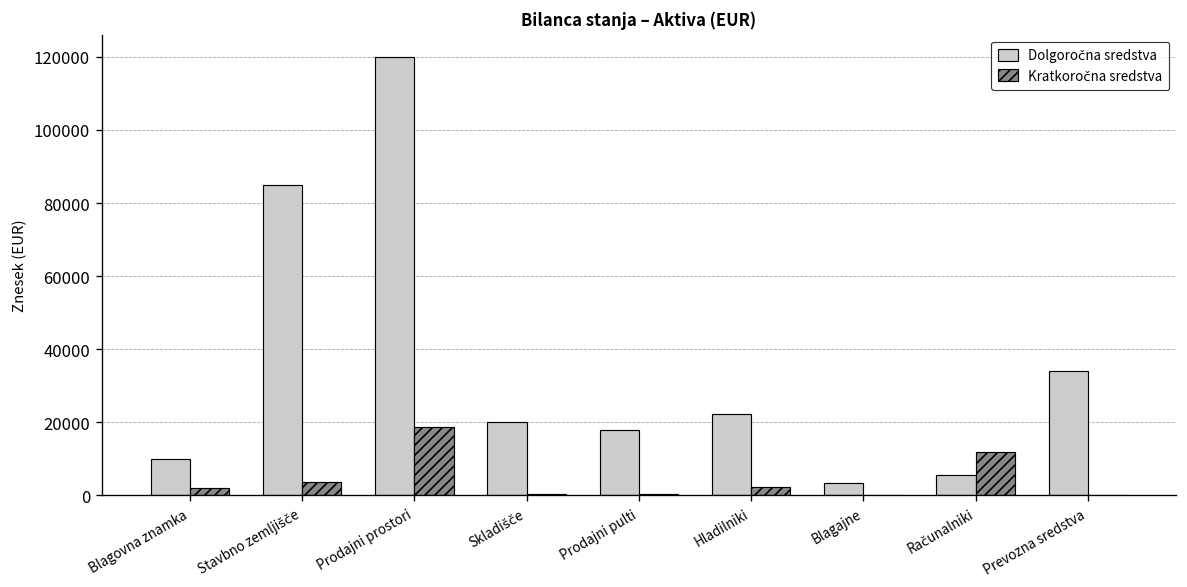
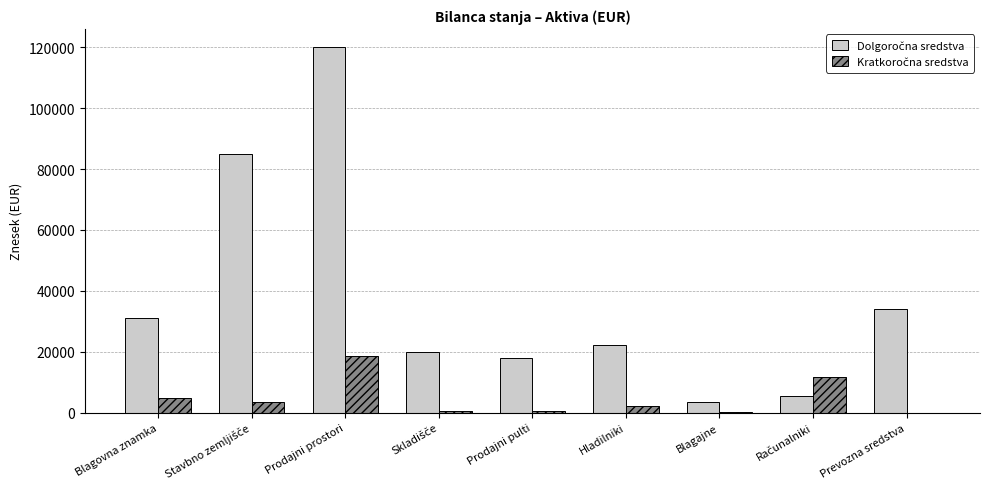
  {
    "Dolgoročna sredstva": {
-     "Blagovna znamka": 10000,
+     "Blagovna znamka": 31000,
      "Stavbno zemljišče": 85000,
      "Prodajni prostori": 120000,
      "Skladišče": 20000,
      "Prodajni pulti": 18000,
      "Hladilniki": 22000,
      "Blagajne": 4000,
      "Računalniki": 6000,
      "Prevozna sredstva": 34000
    },
    "Kratkoročna sredstva": {
-     "Blagovna znamka": 2000,
+     "Blagovna znamka": 5000,
      "Stavbno zemljišče": 4000,
      "Prodajni prostori": 19000,
      "Hladilniki": 2000,
      "Računalniki": 12000,
      "Prevozna sredstva": 0
    }
  }
